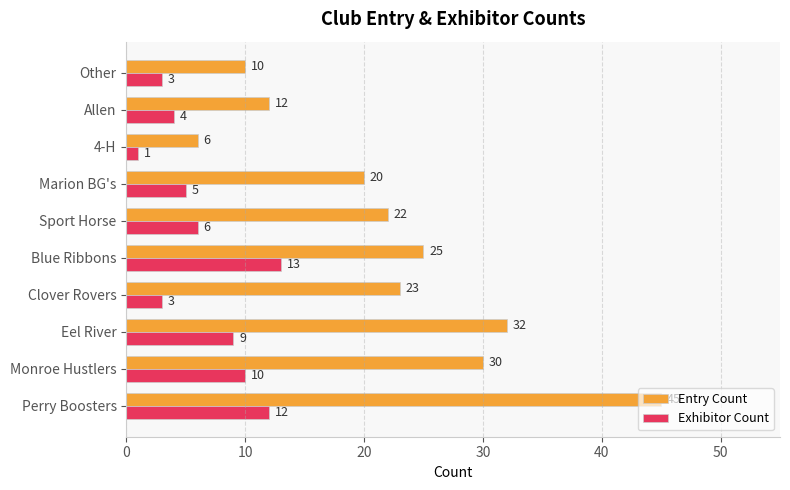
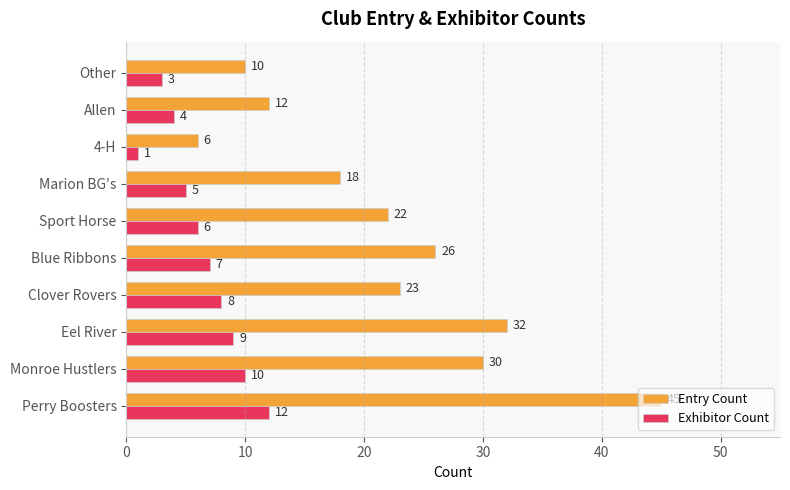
  {
    "Entry Count": {
      "Other": 10,
      "Allen": 12,
      "4-H": 6,
-     "Marion BG's": 20,
+     "Marion BG's": 18,
      "Sport Horse": 22,
-     "Blue Ribbons": 25,
+     "Blue Ribbons": 26,
      "Clover Rovers": 23,
      "Eel River": 32,
      "Monroe Hustlers": 30
    },
    "Exhibitor Count": {
      "Other": 3,
      "Allen": 4,
      "4-H": 1,
      "Marion BG's": 5,
      "Sport Horse": 6,
-     "Blue Ribbons": 13,
-     "Clover Rovers": 3,
+     "Blue Ribbons": 7,
+     "Clover Rovers": 8,
      "Eel River": 9,
      "Monroe Hustlers": 10,
      "Perry Boosters": 12
    }
  }
